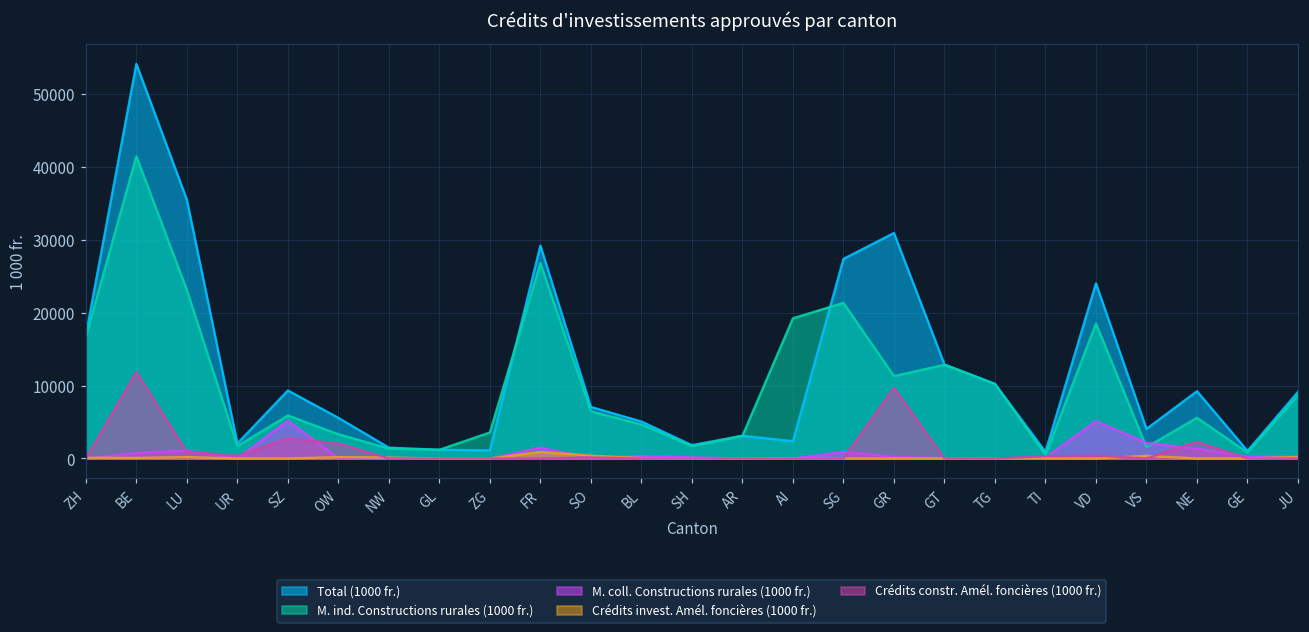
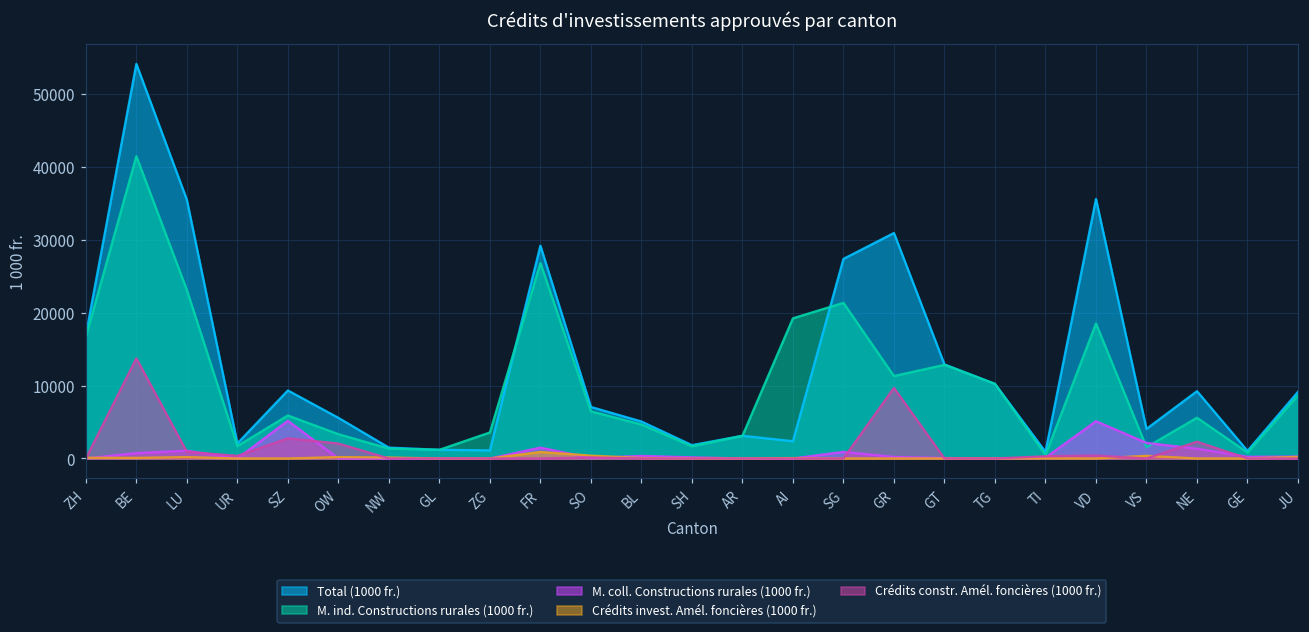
  {
    "Total (1000 fr.)": {
      "BE": 54000,
      "LU": 35000,
      "SZ": 9000,
      "OW": 6000,
      "ZG": 1000,
      "FR": 29000,
      "SO": 7000,
      "BL": 5000,
      "AI": 2000,
      "SG": 27000,
      "GR": 31000,
      "TI": 1000,
-     "VD": 24000,
+     "VD": 36000,
      "VS": 4000,
      "NE": 9000,
      "JU": 9000
    },
    "M. ind. Constructions rurales (1000 fr.)": {
      "BE": 41000,
      "LU": 23000,
      "SZ": 6000,
      "OW": 3000,
      "ZG": 4000,
      "FR": 27000,
      "SO": 6000,
      "BL": 5000,
      "AI": 19000,
      "SG": 21000,
      "GR": 11000,
      "VD": 19000,
      "VS": 2000,
      "NE": 6000,
      "JU": 9000
    },
    "M. coll. Constructions rurales (1000 fr.)": {
      "BE": 1000,
      "SZ": 5000,
      "FR": 1000,
      "SG": 1000,
      "VD": 5000,
      "VS": 2000,
      "NE": 1000
    },
    "Crédits invest. Amél. foncières (1000 fr.)": {
      "BE": 0,
      "LU": 0,
      "SZ": 0,
      "FR": 1000,
      "VD": 0,
      "NE": 0
    },
    "Crédits constr. Amél. foncières (1000 fr.)": {
-     "BE": 12000,
+     "BE": 14000,
      "SZ": 3000,
      "OW": 2000,
      "FR": 0,
      "GR": 10000,
      "VD": 0,
      "NE": 2000
    }
  }
